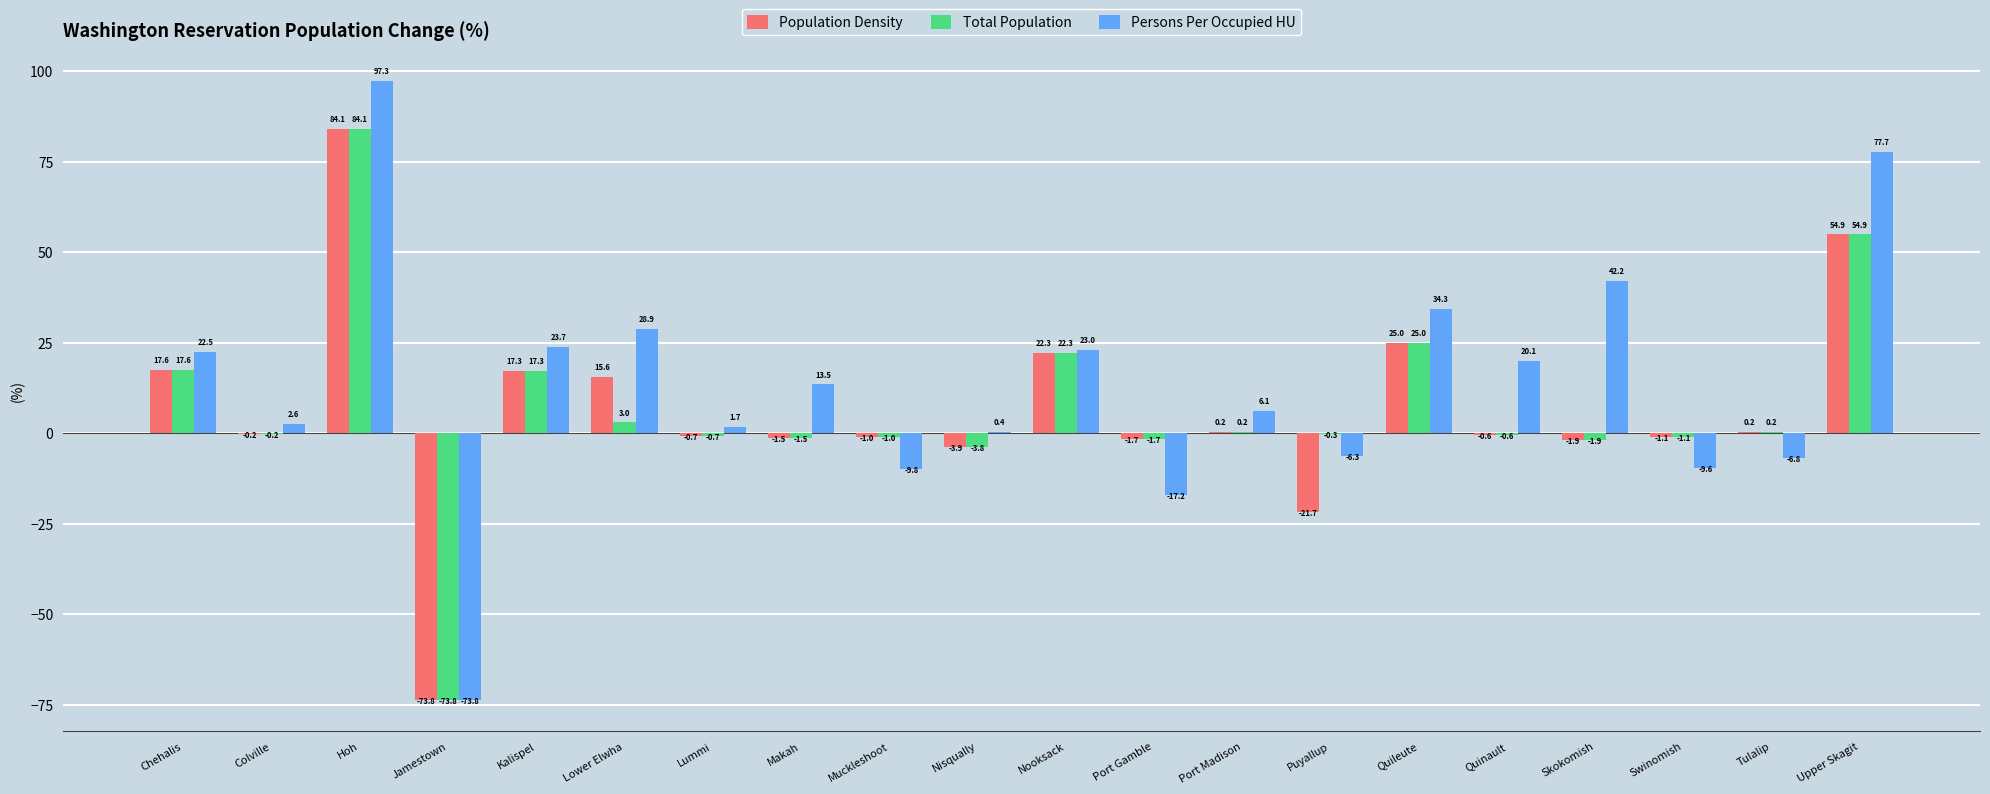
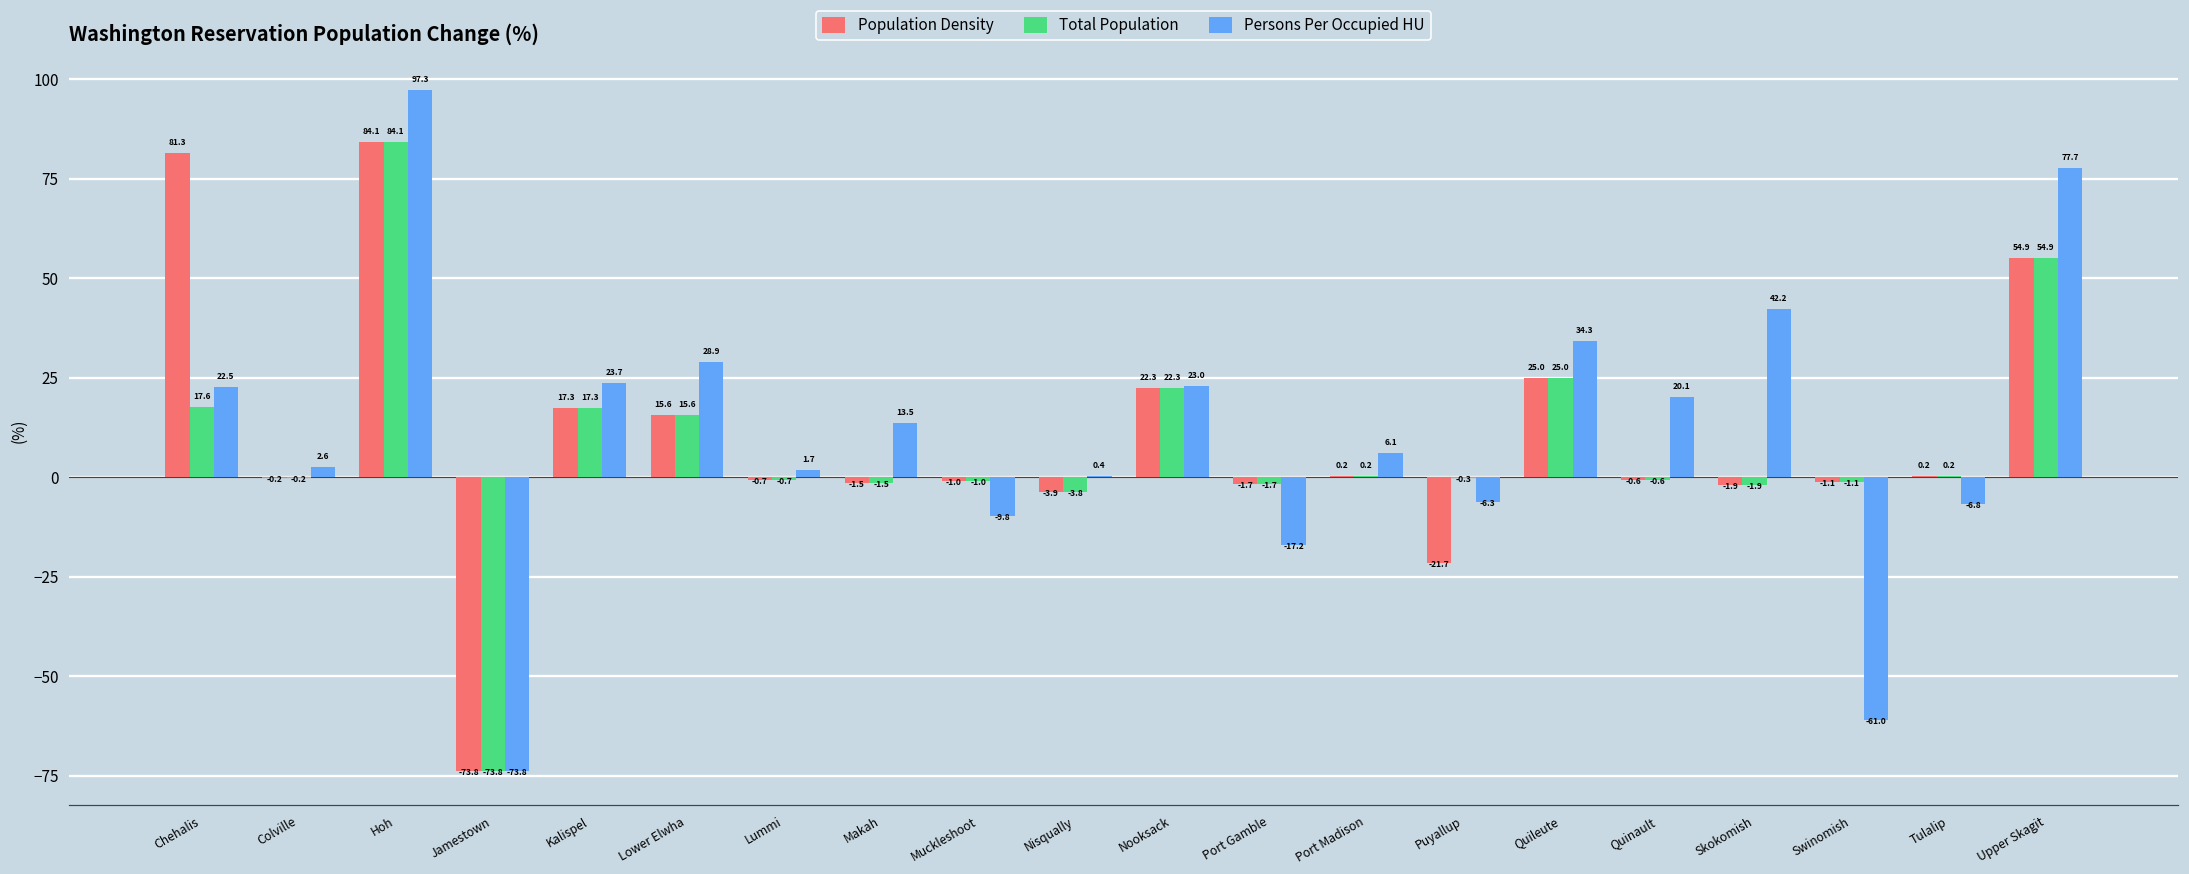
  {
    "Population Density": {
-     "Chehalis": 17.6,
+     "Chehalis": 81.3,
      "Colville": -0.2,
      "Hoh": 84.1,
      "Jamestown": -73.8,
      "Kalispel": 17.3,
      "Lower Elwha": 15.6,
      "Lummi": -0.7,
      "Makah": -1.5,
      "Muckleshoot": -1.0,
      "Nisqually": -3.9,
      "Nooksack": 22.3,
      "Port Gamble": -1.7,
      "Port Madison": 0.2,
      "Puyallup": -21.7,
      "Quileute": 25.0,
      "Quinault": -0.6,
      "Skokomish": -1.9,
      "Swinomish": -1.1,
      "Tulalip": 0.2,
      "Upper Skagit": 54.9
    },
    "Total Population": {
      "Chehalis": 17.6,
      "Colville": -0.2,
      "Hoh": 84.1,
      "Jamestown": -73.8,
      "Kalispel": 17.3,
-     "Lower Elwha": 3.0,
+     "Lower Elwha": 15.6,
      "Lummi": -0.7,
      "Makah": -1.5,
      "Muckleshoot": -1.0,
      "Nisqually": -3.8,
      "Nooksack": 22.3,
      "Port Gamble": -1.7,
      "Port Madison": 0.2,
      "Puyallup": -0.3,
      "Quileute": 25.0,
      "Quinault": -0.6,
      "Skokomish": -1.9,
      "Swinomish": -1.1,
      "Tulalip": 0.2,
      "Upper Skagit": 54.9
    },
    "Persons Per Occupied HU": {
      "Chehalis": 22.5,
      "Colville": 2.6,
      "Hoh": 97.3,
      "Jamestown": -73.8,
      "Kalispel": 23.7,
      "Lower Elwha": 28.9,
      "Lummi": 1.7,
      "Makah": 13.5,
      "Muckleshoot": -9.8,
      "Nisqually": 0.4,
      "Nooksack": 23.0,
      "Port Gamble": -17.2,
      "Port Madison": 6.1,
      "Puyallup": -6.3,
      "Quileute": 34.3,
      "Quinault": 20.1,
      "Skokomish": 42.2,
-     "Swinomish": -9.6,
+     "Swinomish": -61.0,
      "Tulalip": -6.8,
      "Upper Skagit": 77.7
    }
  }
